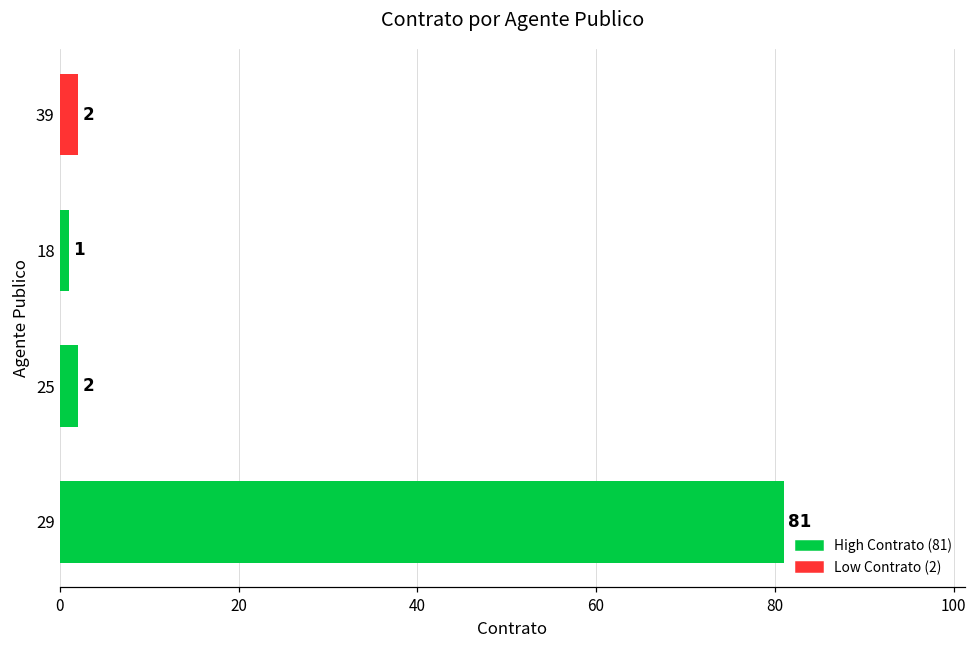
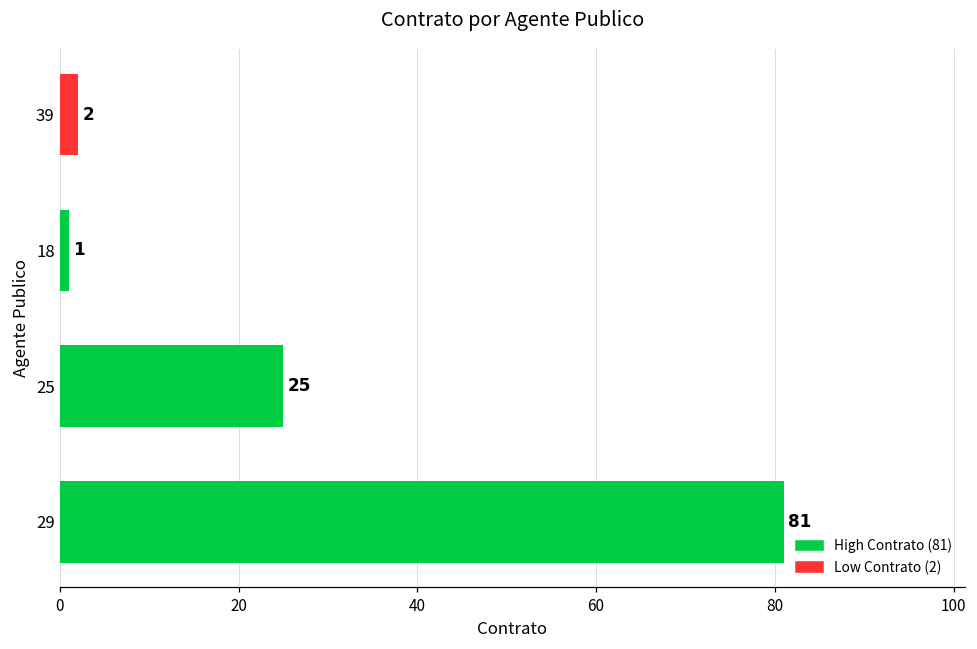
  {
    "39": 2,
    "18": 1,
-   "25": 2,
+   "25": 25,
    "29": 81
  }
